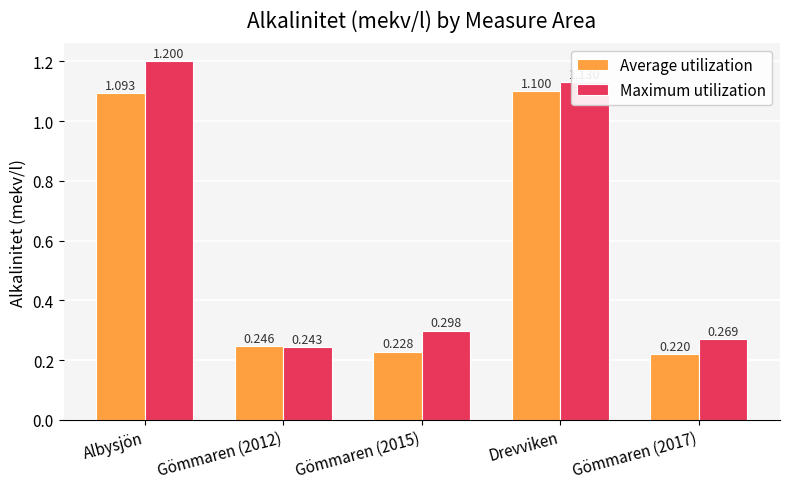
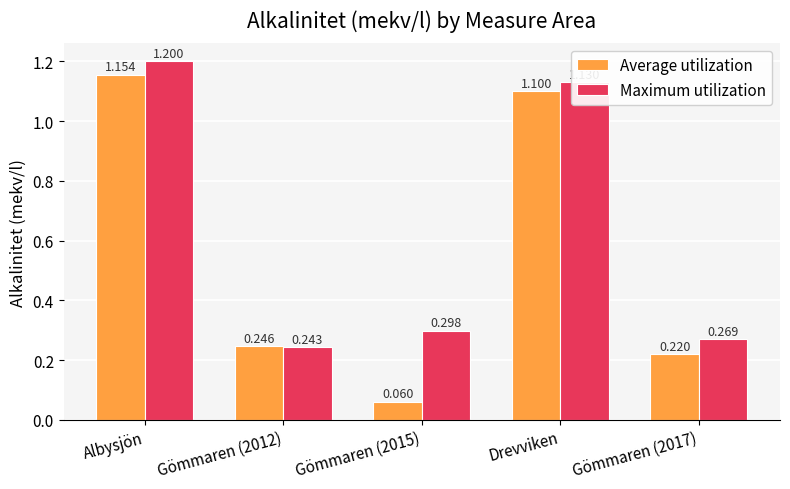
  {
    "Average utilization": {
-     "Albysjön": 1.093,
+     "Albysjön": 1.154,
      "Gömmaren (2012)": 0.246,
-     "Gömmaren (2015)": 0.228,
+     "Gömmaren (2015)": 0.060,
      "Drevviken": 1.100,
      "Gömmaren (2017)": 0.220
    },
    "Maximum utilization": {
      "Albysjön": 1.200,
      "Gömmaren (2012)": 0.243,
      "Gömmaren (2015)": 0.298,
      "Gömmaren (2017)": 0.269
    }
  }
